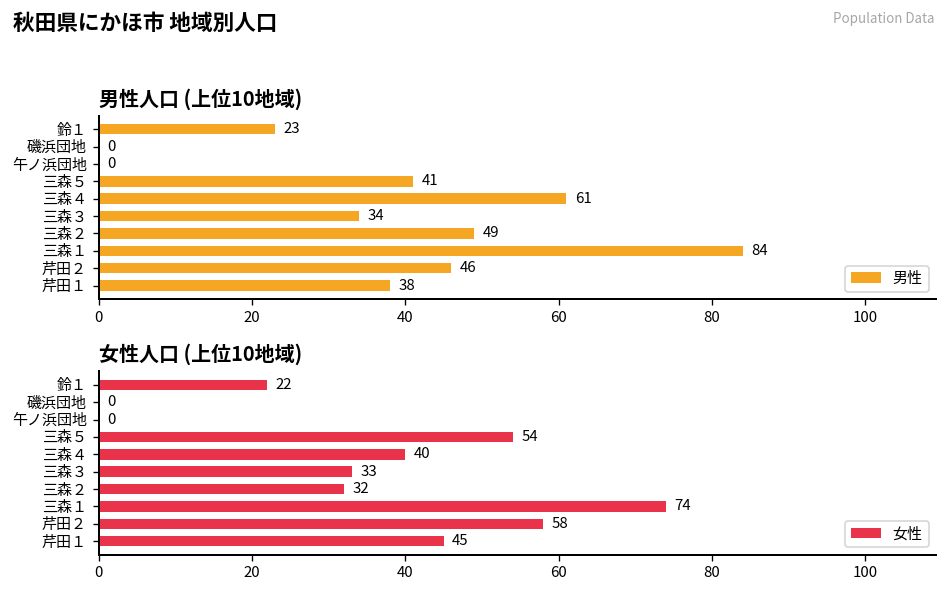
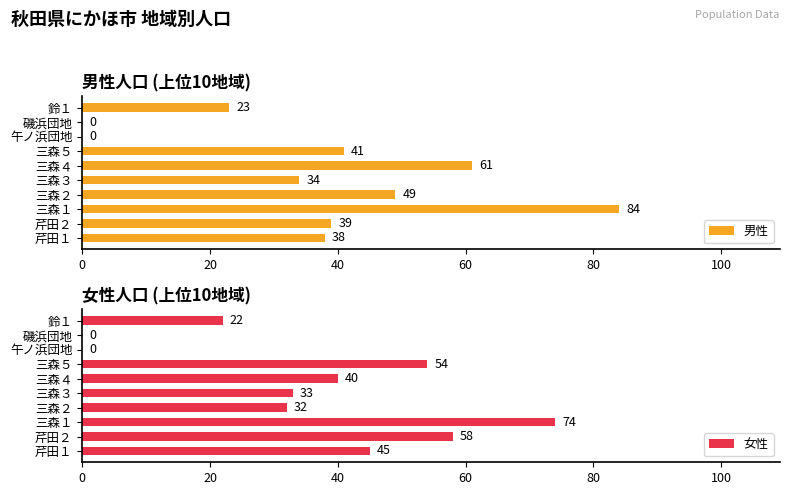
  {
    "男性人口 (上位10地域)": {
      "鈴１": 23,
      "磯浜団地": 0,
      "午ノ浜団地": 0,
      "三森５": 41,
      "三森４": 61,
      "三森３": 34,
      "三森２": 49,
      "三森１": 84,
-     "芹田２": 46,
+     "芹田２": 39,
      "芹田１": 38
    },
    "女性人口 (上位10地域)": {
      "鈴１": 22,
      "磯浜団地": 0,
      "午ノ浜団地": 0,
      "三森５": 54,
      "三森４": 40,
      "三森３": 33,
      "三森２": 32,
      "三森１": 74,
      "芹田２": 58,
      "芹田１": 45
    }
  }
